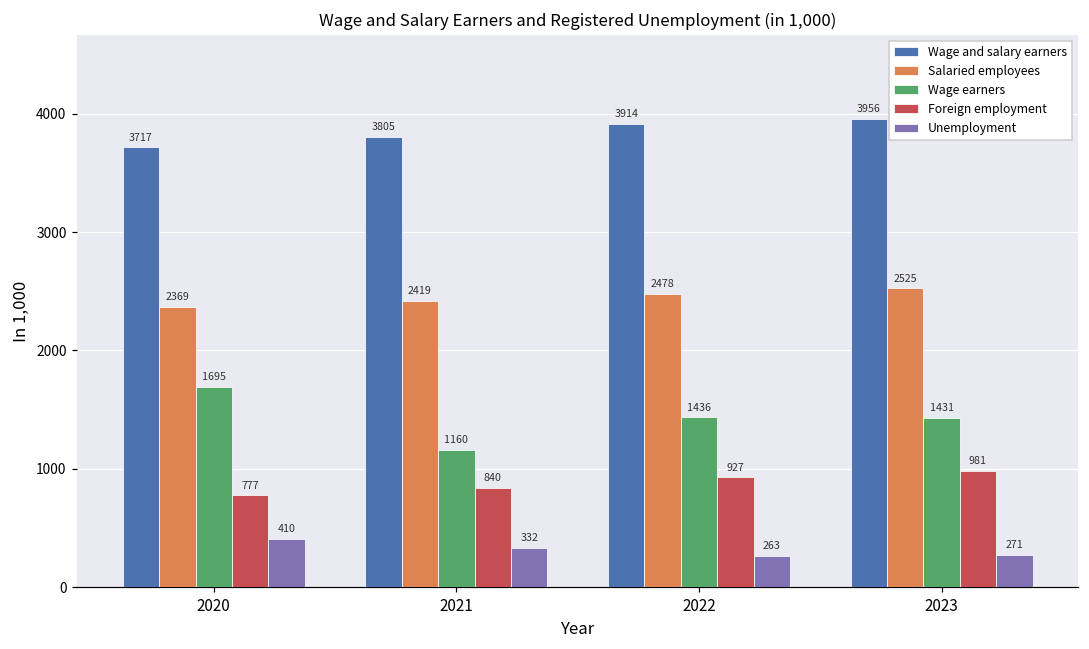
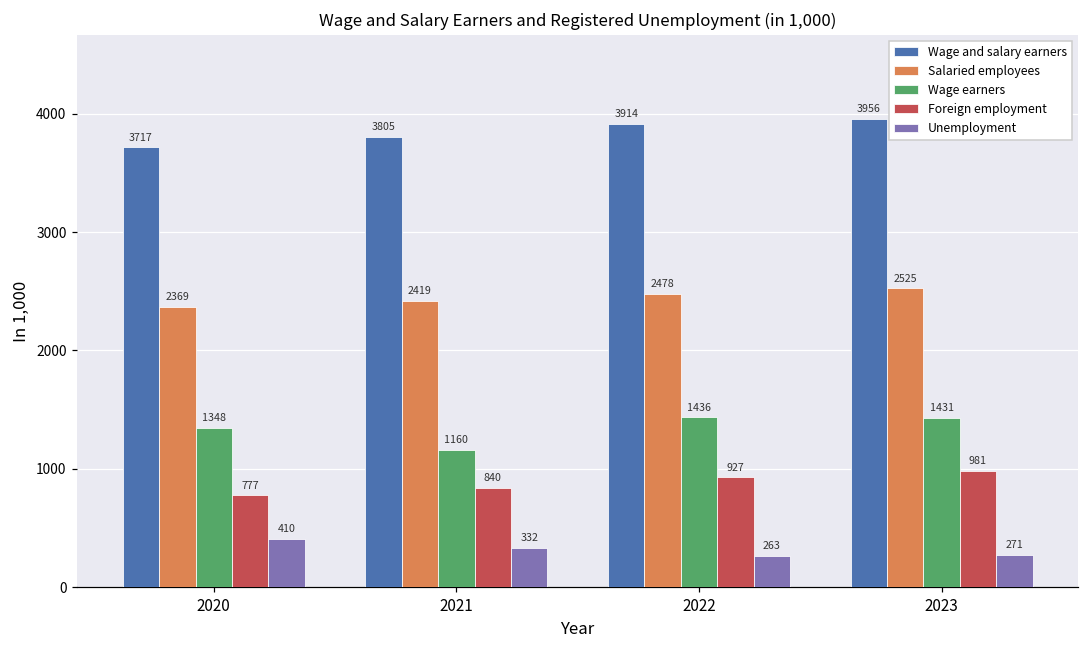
  {
    "Wage earners": {
-     "2020": 1695,
+     "2020": 1348,
      "2021": 1160,
      "2022": 1436,
      "2023": 1431
    }
  }
